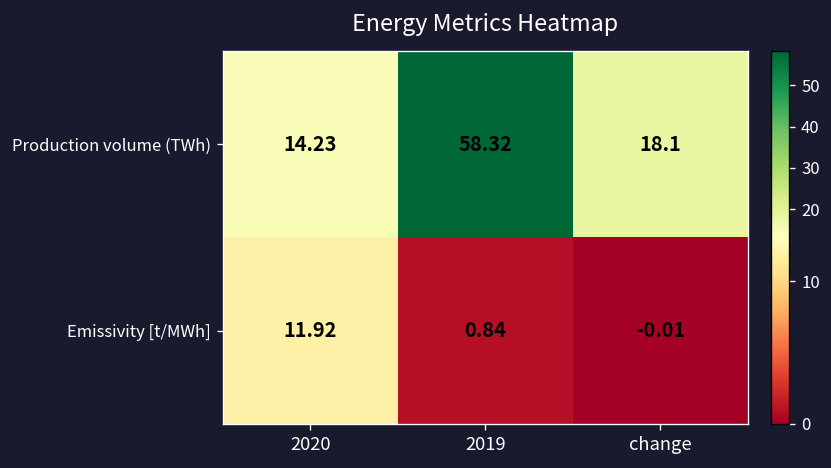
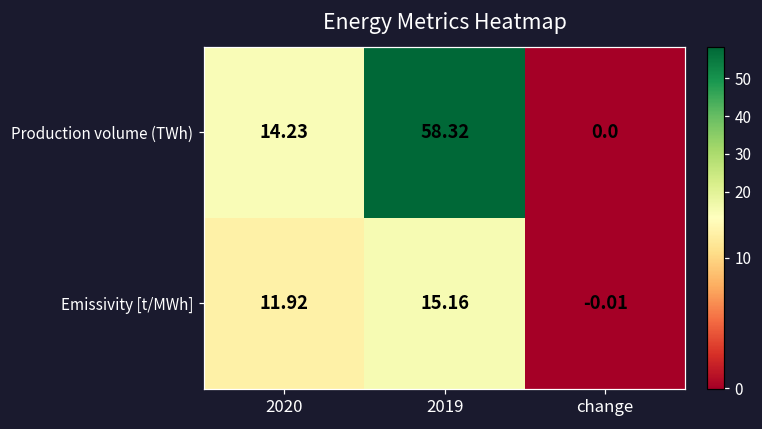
  {
    "Production volume (TWh)": {
      "2020": 14.23,
      "2019": 58.32,
-     "change": 18.1
+     "change": 0.0
    },
    "Emissivity [t/MWh]": {
      "2020": 11.92,
-     "2019": 0.84,
+     "2019": 15.16,
      "change": -0.01
    }
  }
